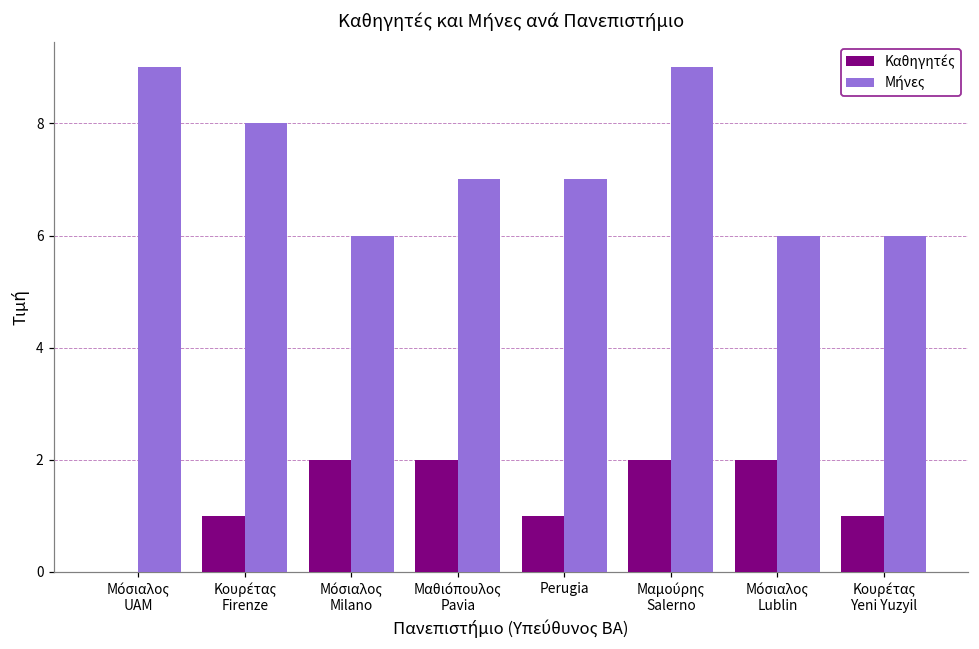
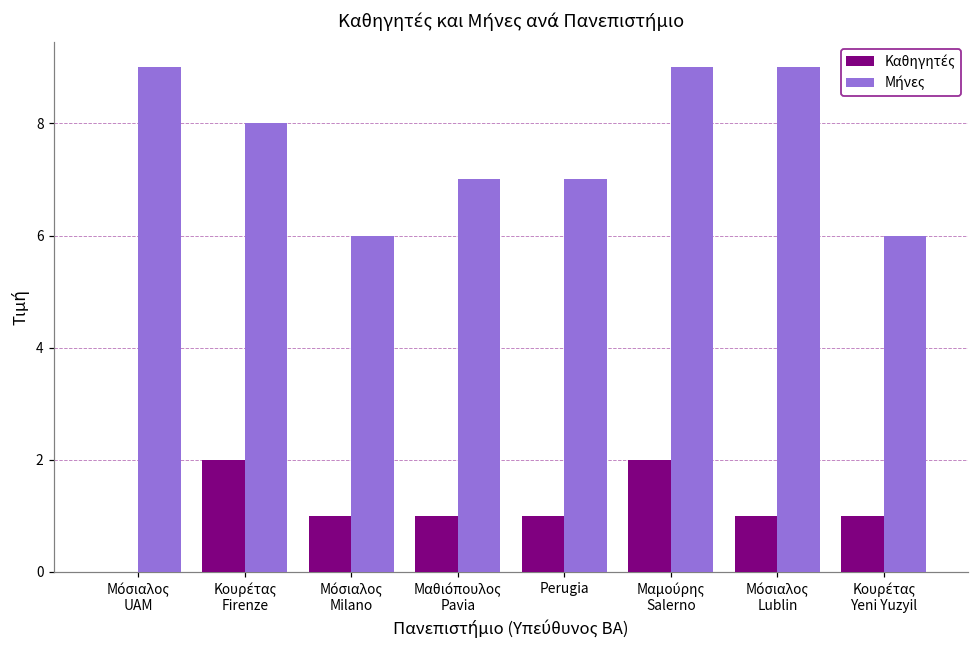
  {
    "Καθηγητές": {
      "Μόσιαλος UAM": 0,
-     "Κουρέτας Firenze": 1,
-     "Μόσιαλος Milano": 2,
-     "Μαθιόπουλος Pavia": 2,
+     "Κουρέτας Firenze": 2,
+     "Μόσιαλος Milano": 1,
+     "Μαθιόπουλος Pavia": 1,
      "Perugia": 1,
      "Μαμούρης Salerno": 2,
-     "Μόσιαλος Lublin": 2,
+     "Μόσιαλος Lublin": 1,
      "Κουρέτας Yeni Yuzyil": 1
    },
    "Μήνες": {
      "Μόσιαλος UAM": 9,
      "Κουρέτας Firenze": 8,
      "Μόσιαλος Milano": 6,
      "Μαθιόπουλος Pavia": 7,
      "Perugia": 7,
      "Μαμούρης Salerno": 9,
-     "Μόσιαλος Lublin": 6,
+     "Μόσιαλος Lublin": 9,
      "Κουρέτας Yeni Yuzyil": 6
    }
  }
